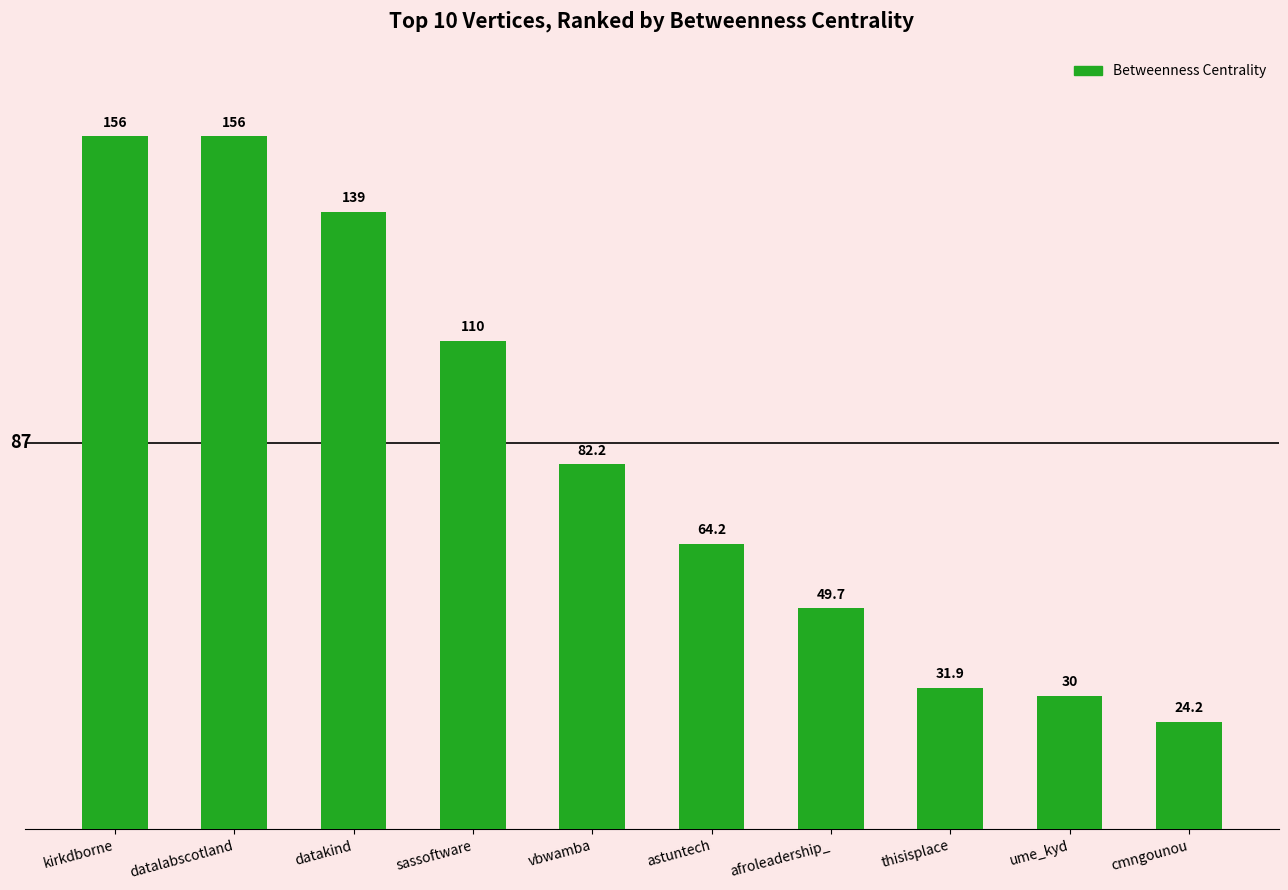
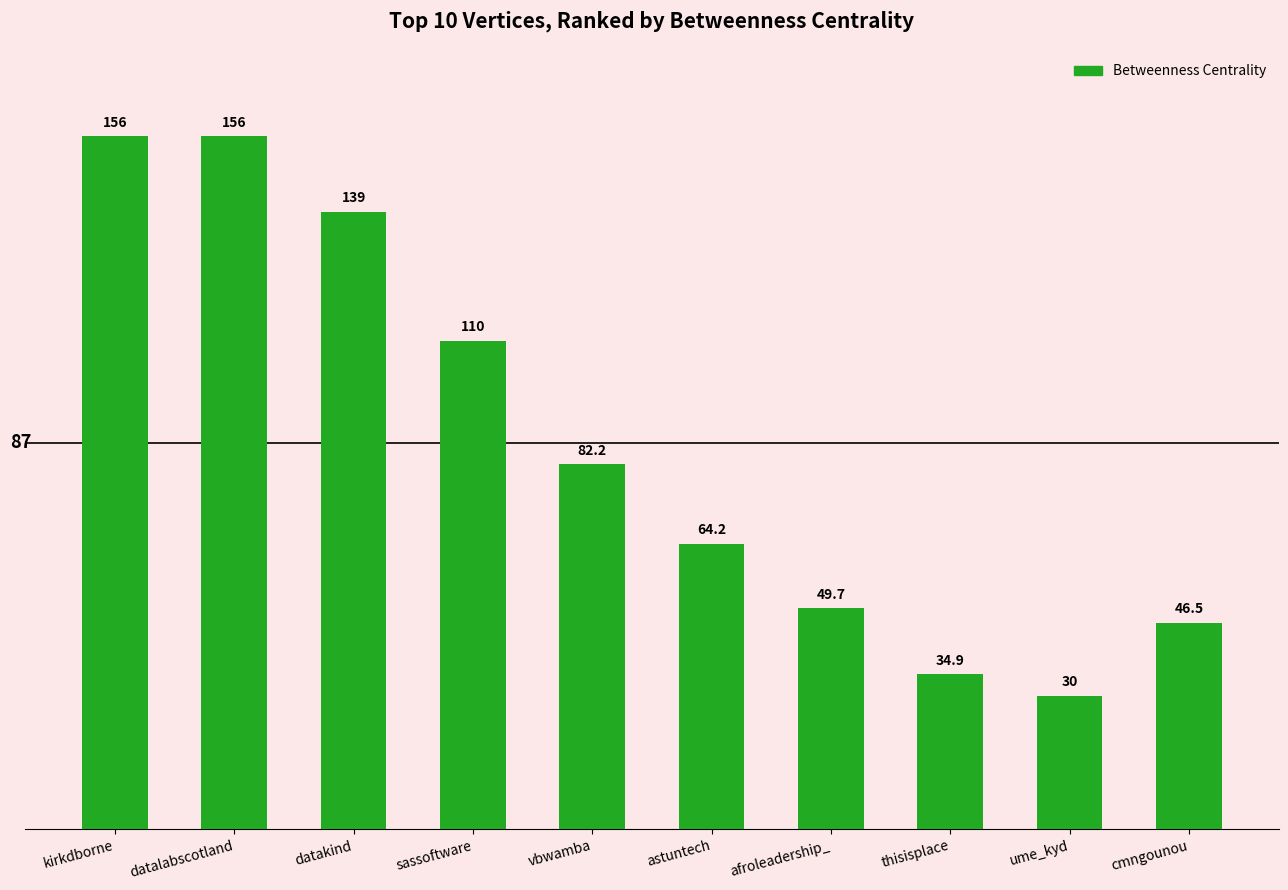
  {
    "kirkdborne": 156,
    "datalabscotland": 156,
    "datakind": 139,
    "sassoftware": 110,
    "vbwamba": 82.2,
    "astuntech": 64.2,
    "afroleadership_": 49.7,
-   "thisisplace": 31.9,
+   "thisisplace": 34.9,
    "ume_kyd": 30,
-   "cmngounou": 24.2
+   "cmngounou": 46.5
  }
